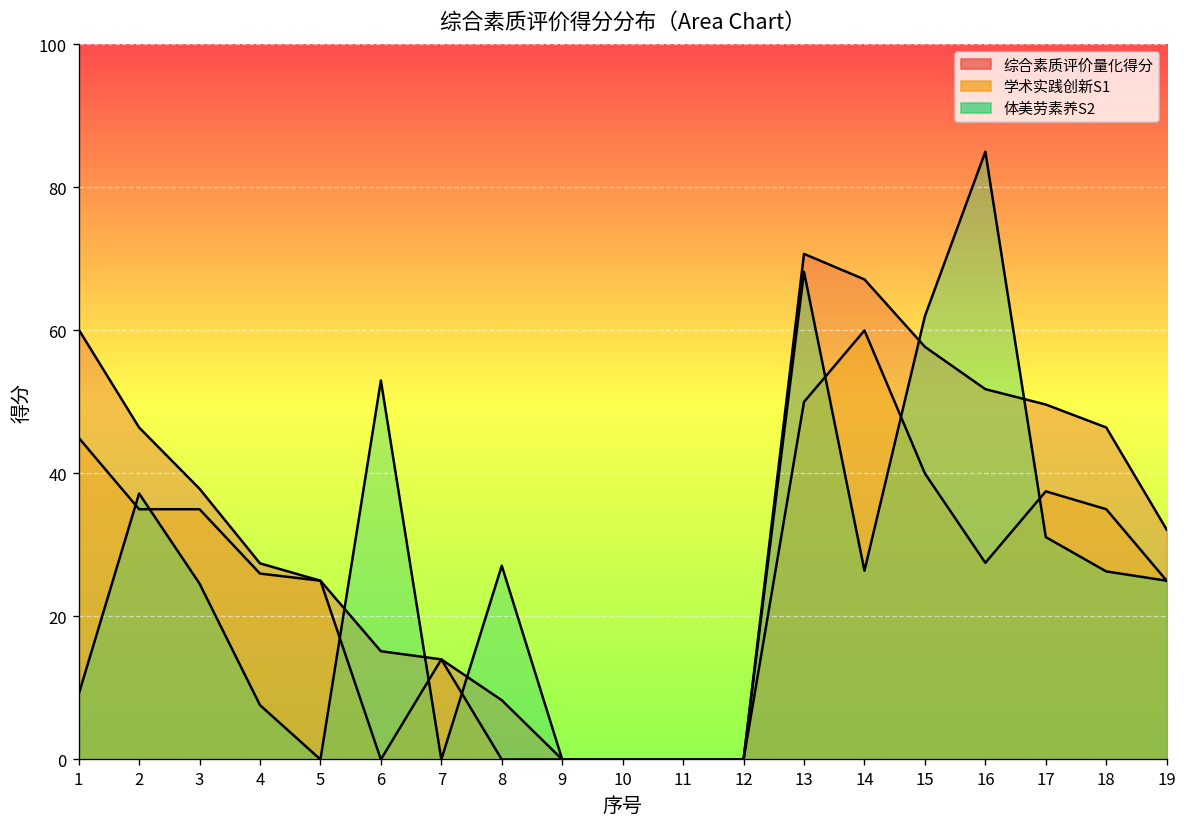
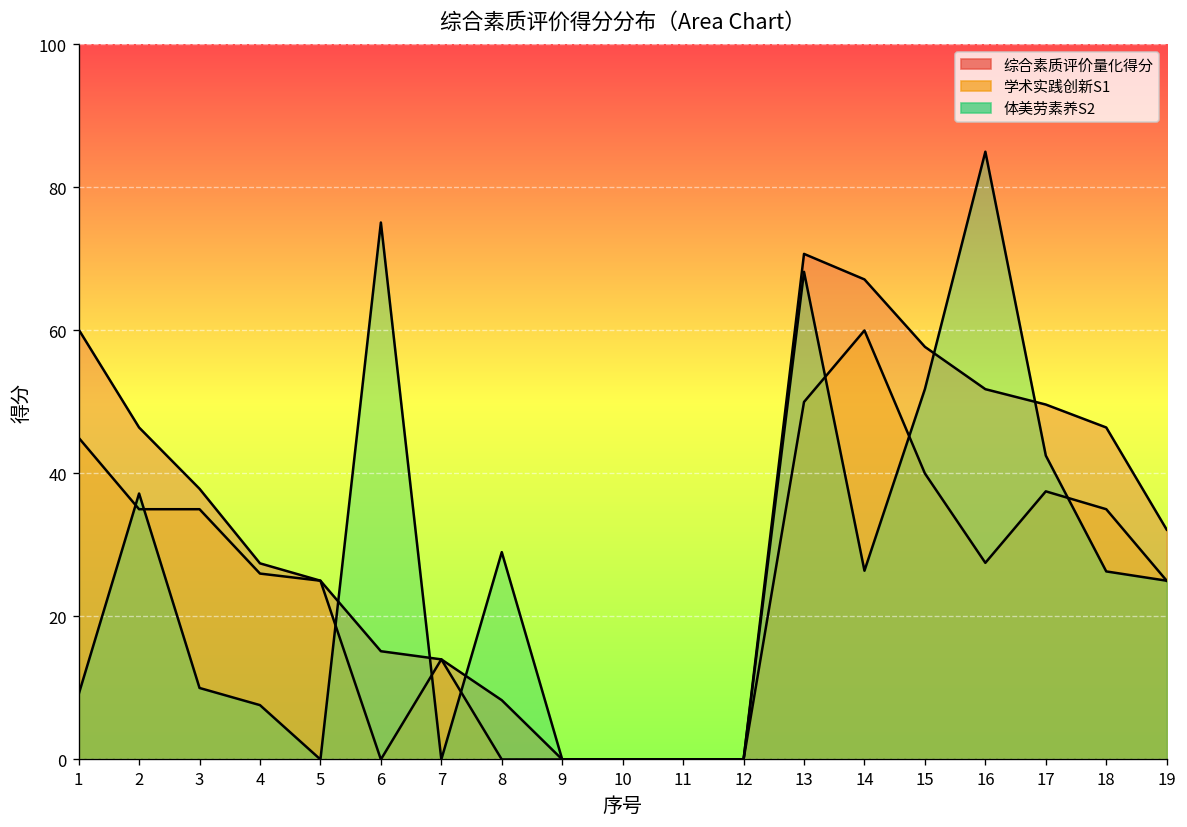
  {
    "体美劳素养S2": {
      "1": 9,
      "2": 37,
-     "3": 25,
+     "3": 10,
      "4": 8,
      "5": 0,
-     "6": 53,
+     "6": 75,
      "7": 0,
-     "8": 27,
+     "8": 29,
      "13": 68,
      "14": 26,
-     "15": 62,
+     "15": 52,
      "16": 85,
-     "17": 31,
+     "17": 43,
      "18": 26
    }
  }
